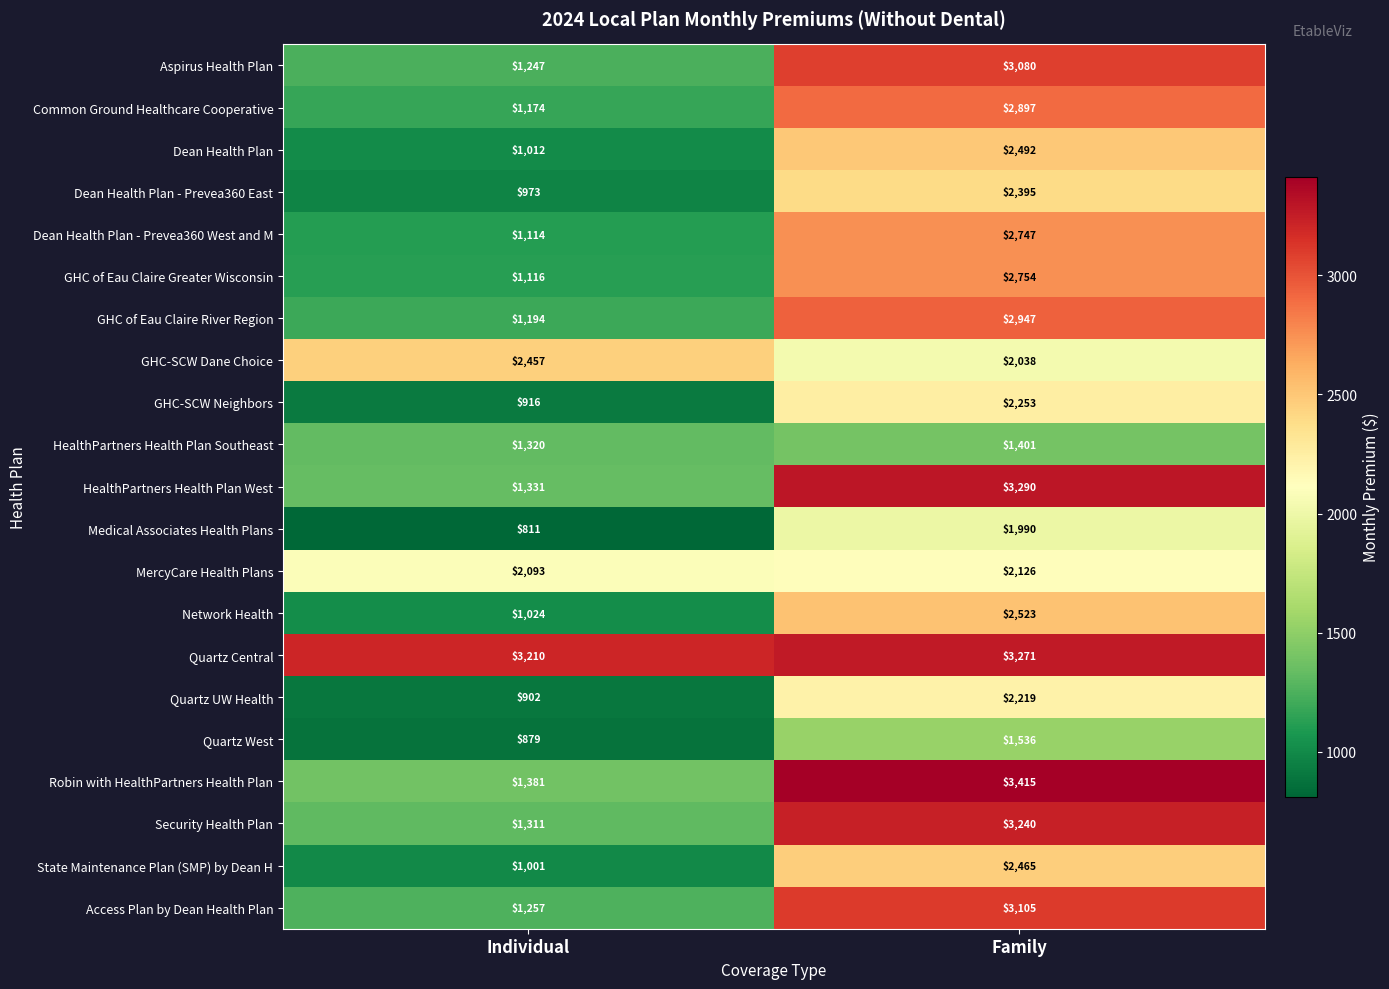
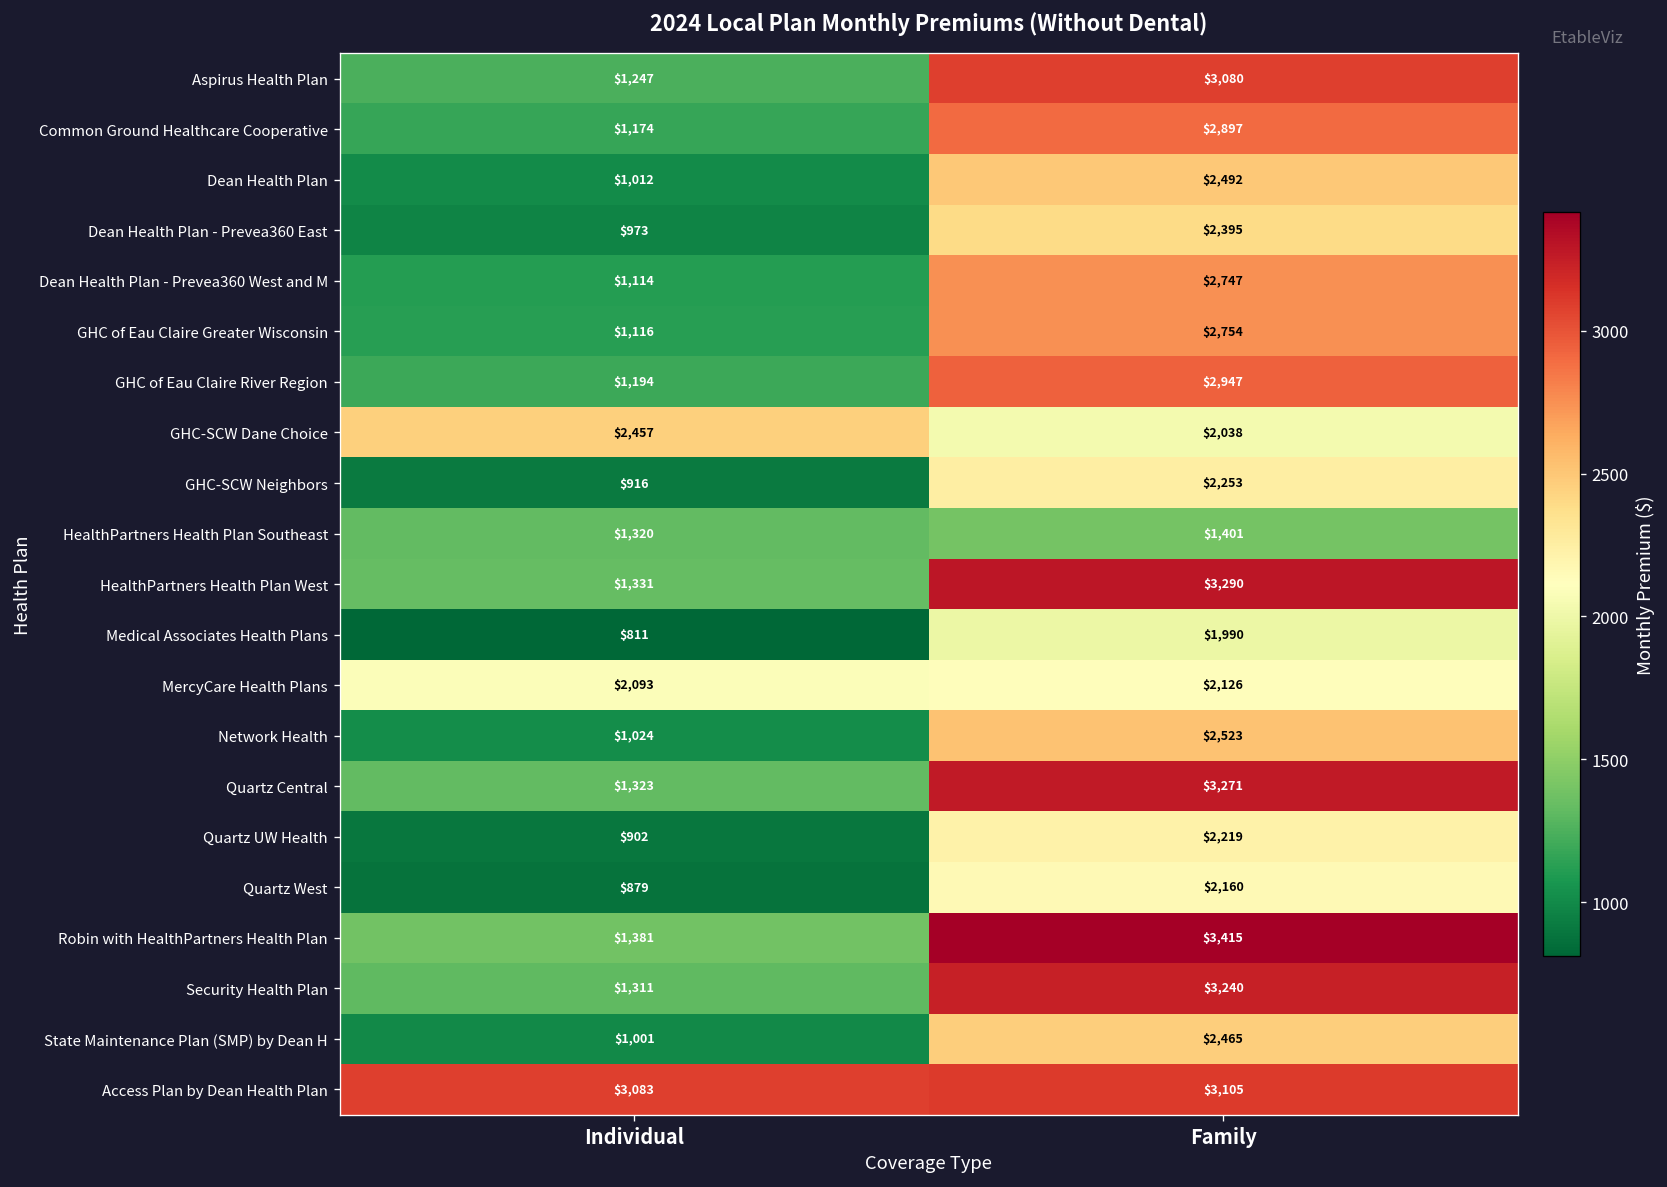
  {
    "Aspirus Health Plan": {
      "Individual": "$1,247",
      "Family": "$3,080"
    },
    "Common Ground Healthcare Cooperative": {
      "Individual": "$1,174",
      "Family": "$2,897"
    },
    "Dean Health Plan": {
      "Individual": "$1,012",
      "Family": "$2,492"
    },
    "Dean Health Plan - Prevea360 East": {
      "Individual": "$973",
      "Family": "$2,395"
    },
    "Dean Health Plan - Prevea360 West and M": {
      "Individual": "$1,114",
      "Family": "$2,747"
    },
    "GHC of Eau Claire Greater Wisconsin": {
      "Individual": "$1,116",
      "Family": "$2,754"
    },
    "GHC of Eau Claire River Region": {
      "Individual": "$1,194",
      "Family": "$2,947"
    },
    "GHC-SCW Dane Choice": {
      "Individual": "$2,457",
      "Family": "$2,038"
    },
    "GHC-SCW Neighbors": {
      "Individual": "$916",
      "Family": "$2,253"
    },
    "HealthPartners Health Plan Southeast": {
      "Individual": "$1,320",
      "Family": "$1,401"
    },
    "HealthPartners Health Plan West": {
      "Individual": "$1,331",
      "Family": "$3,290"
    },
    "Medical Associates Health Plans": {
      "Individual": "$811",
      "Family": "$1,990"
    },
    "MercyCare Health Plans": {
      "Individual": "$2,093",
      "Family": "$2,126"
    },
    "Network Health": {
      "Individual": "$1,024",
      "Family": "$2,523"
    },
    "Quartz Central": {
-     "Individual": "$3,210",
+     "Individual": "$1,323",
      "Family": "$3,271"
    },
    "Quartz UW Health": {
      "Individual": "$902",
      "Family": "$2,219"
    },
    "Quartz West": {
      "Individual": "$879",
-     "Family": "$1,536"
+     "Family": "$2,160"
    },
    "Robin with HealthPartners Health Plan": {
      "Individual": "$1,381",
      "Family": "$3,415"
    },
    "Security Health Plan": {
      "Individual": "$1,311",
      "Family": "$3,240"
    },
    "State Maintenance Plan (SMP) by Dean H": {
      "Individual": "$1,001",
      "Family": "$2,465"
    },
    "Access Plan by Dean Health Plan": {
-     "Individual": "$1,257",
+     "Individual": "$3,083",
      "Family": "$3,105"
    }
  }
